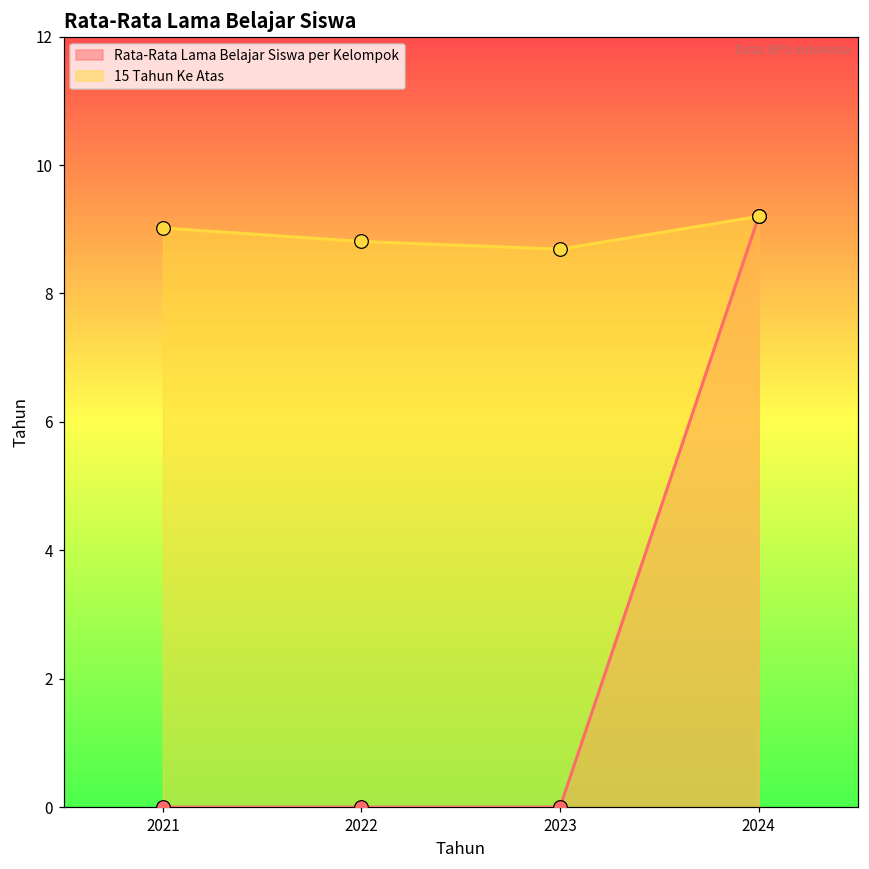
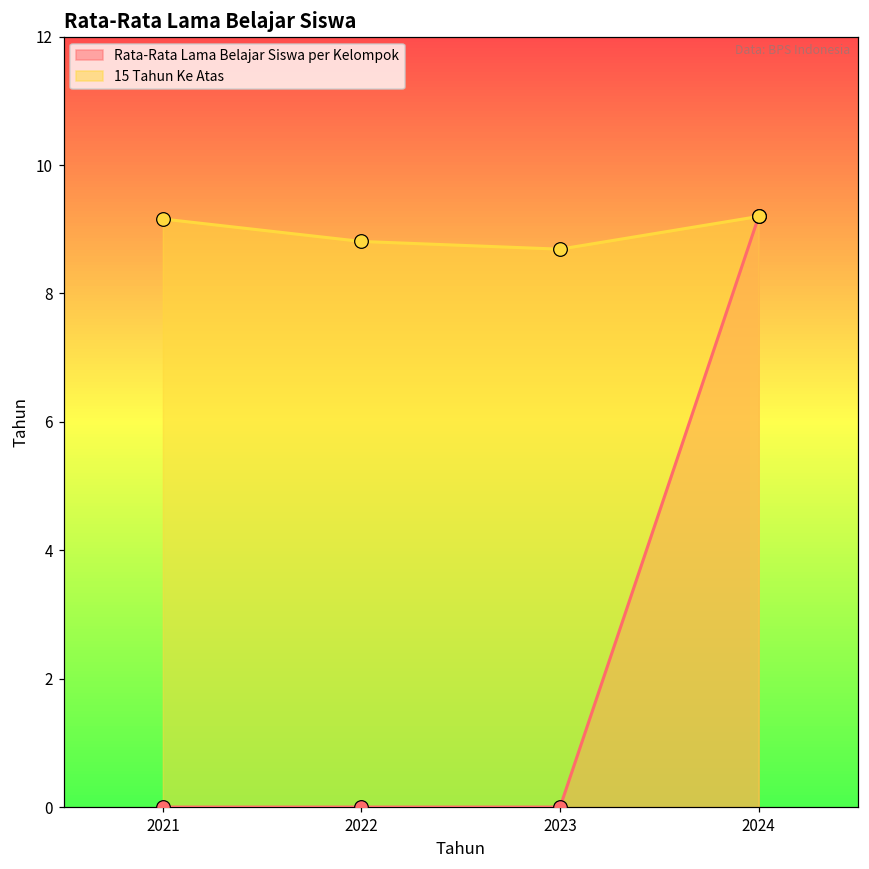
  {
    "Rata-Rata Lama Belajar Siswa per Kelompok": {
      "2021": 0.0,
      "2022": 0.0,
      "2023": 0.0
    },
    "15 Tahun Ke Atas": {
-     "2021": 9.0,
+     "2021": 9.2,
      "2022": 8.8,
      "2023": 8.7
    }
  }
